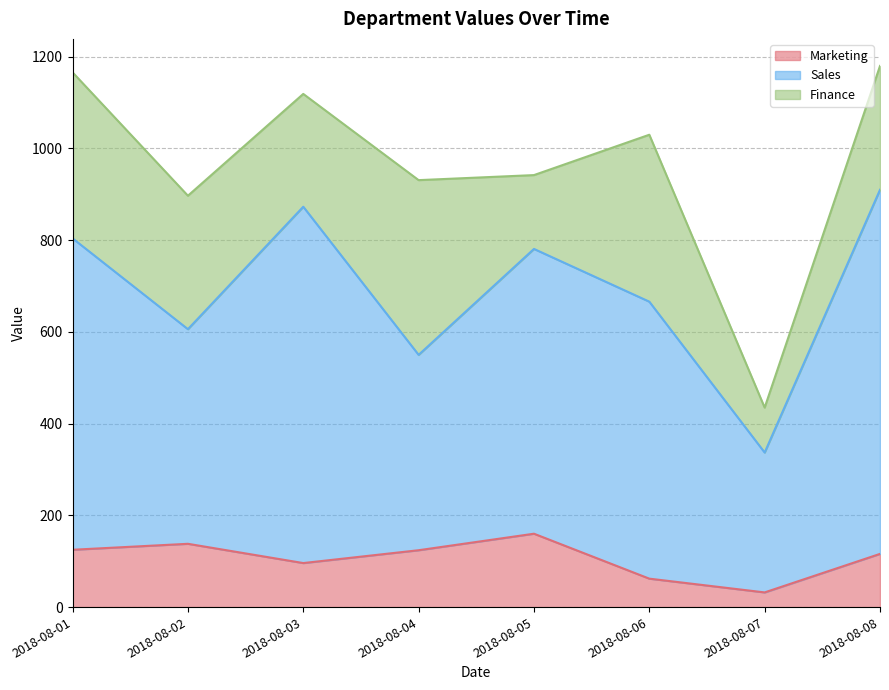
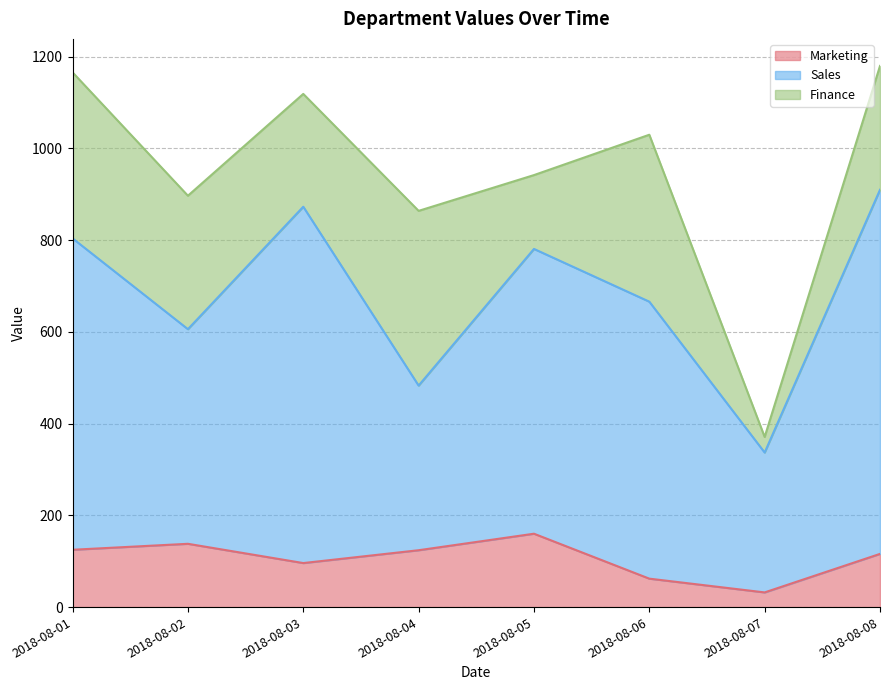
  {
    "Marketing": {
      "2018-08-01": 130,
      "2018-08-02": 140,
      "2018-08-03": 100,
      "2018-08-04": 120,
      "2018-08-05": 160,
      "2018-08-06": 60,
      "2018-08-07": 30,
      "2018-08-08": 120
    },
    "Sales": {
      "2018-08-01": 680,
      "2018-08-02": 470,
      "2018-08-03": 780,
-     "2018-08-04": 430,
+     "2018-08-04": 360,
      "2018-08-05": 620,
      "2018-08-06": 600,
      "2018-08-07": 310,
      "2018-08-08": 790
    },
    "Finance": {
      "2018-08-01": 360,
      "2018-08-02": 290,
      "2018-08-03": 250,
      "2018-08-04": 380,
      "2018-08-05": 160,
      "2018-08-06": 360,
-     "2018-08-07": 100,
+     "2018-08-07": 30,
      "2018-08-08": 270
    }
  }
